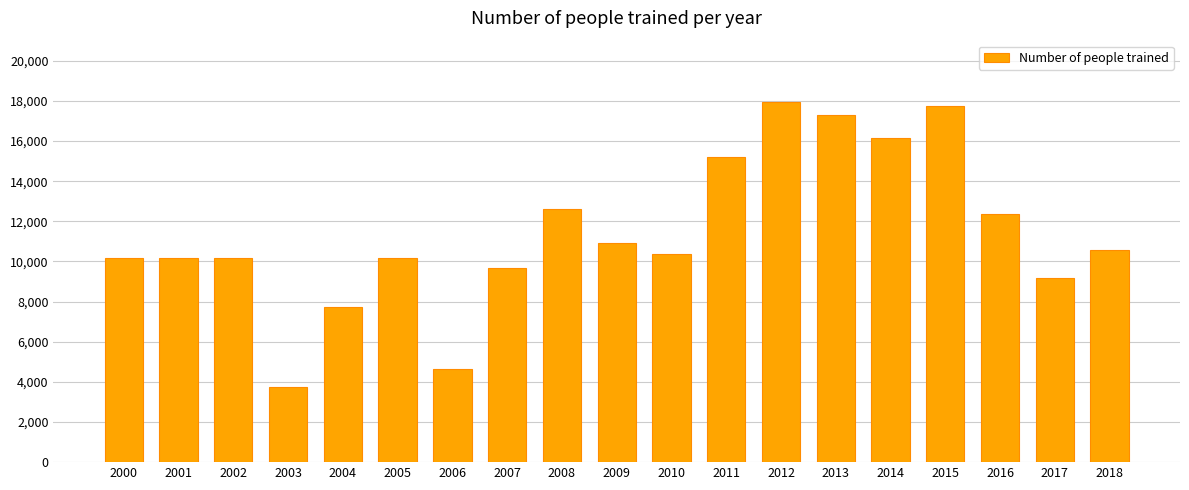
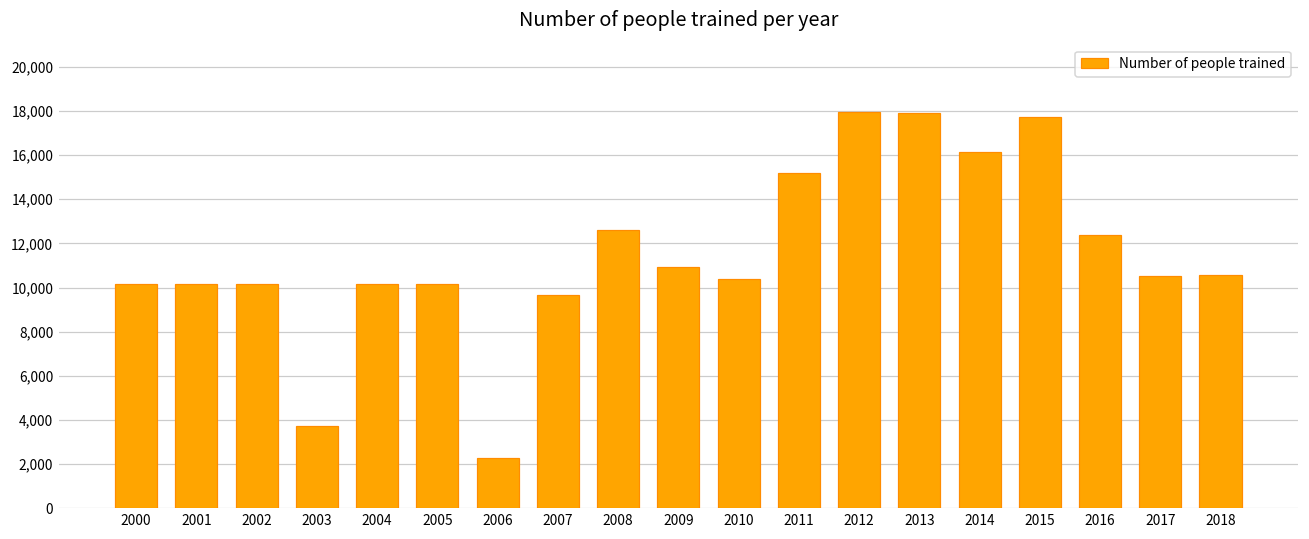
  {
    "2000": "10,200",
    "2001": "10,200",
    "2002": "10,200",
    "2003": "3,700",
-   "2004": "7,700",
+   "2004": "10,200",
    "2005": "10,200",
-   "2006": "4,600",
+   "2006": "2,300",
    "2007": "9,700",
    "2008": "12,600",
    "2009": "10,900",
    "2010": "10,400",
    "2011": "15,200",
    "2012": "18,000",
-   "2013": "17,300",
+   "2013": "17,900",
    "2014": "16,100",
    "2015": "17,700",
    "2016": "12,400",
-   "2017": "9,200",
+   "2017": "10,500",
    "2018": "10,600"
  }
